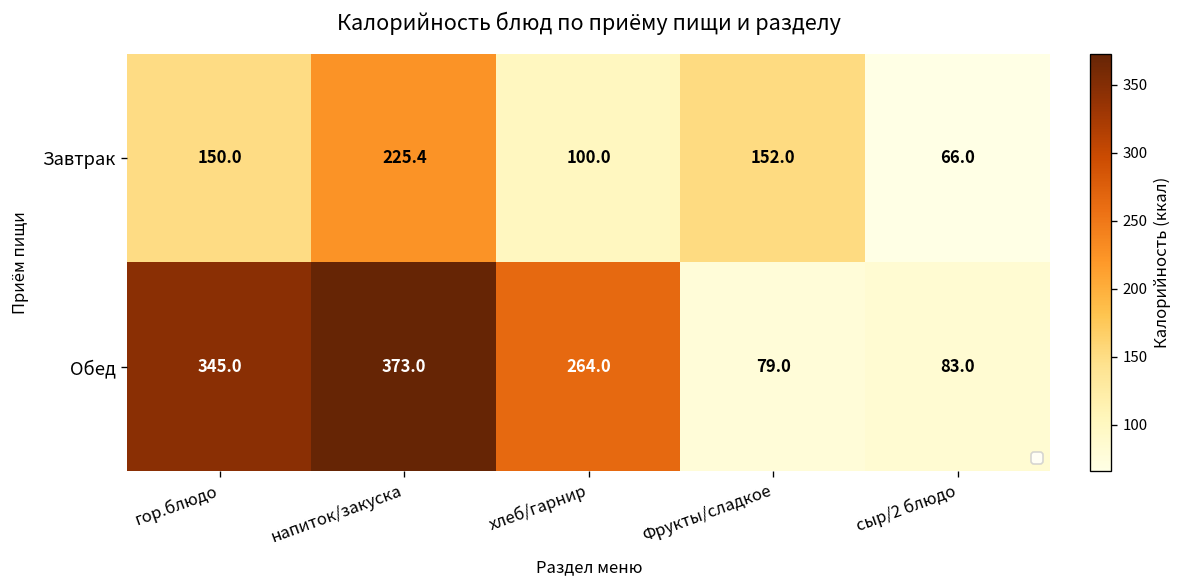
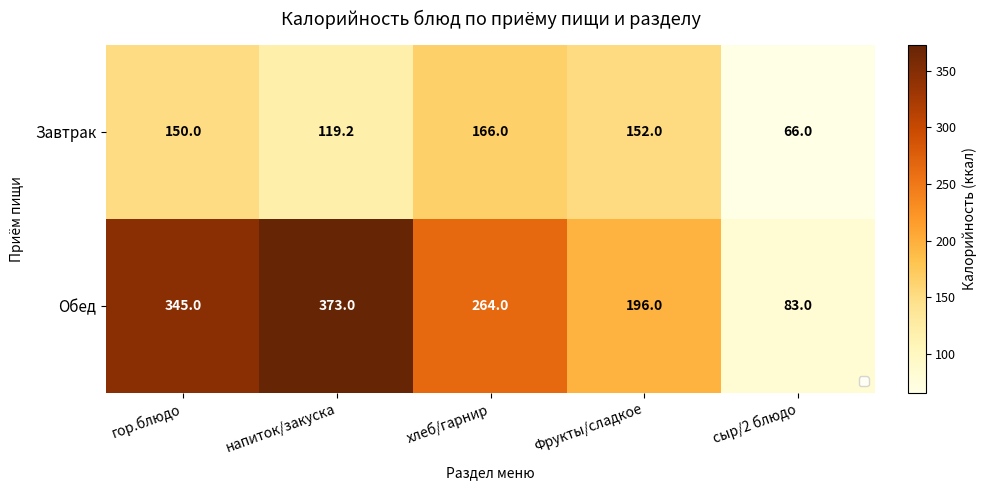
  {
    "Завтрак": {
      "гор.блюдо": 150.0,
-     "напиток/закуска": 225.4,
-     "хлеб/гарнир": 100.0,
+     "напиток/закуска": 119.2,
+     "хлеб/гарнир": 166.0,
      "Фрукты/сладкое": 152.0,
      "сыр/2 блюдо": 66.0
    },
    "Обед": {
      "гор.блюдо": 345.0,
      "напиток/закуска": 373.0,
      "хлеб/гарнир": 264.0,
-     "Фрукты/сладкое": 79.0,
+     "Фрукты/сладкое": 196.0,
      "сыр/2 блюдо": 83.0
    }
  }
